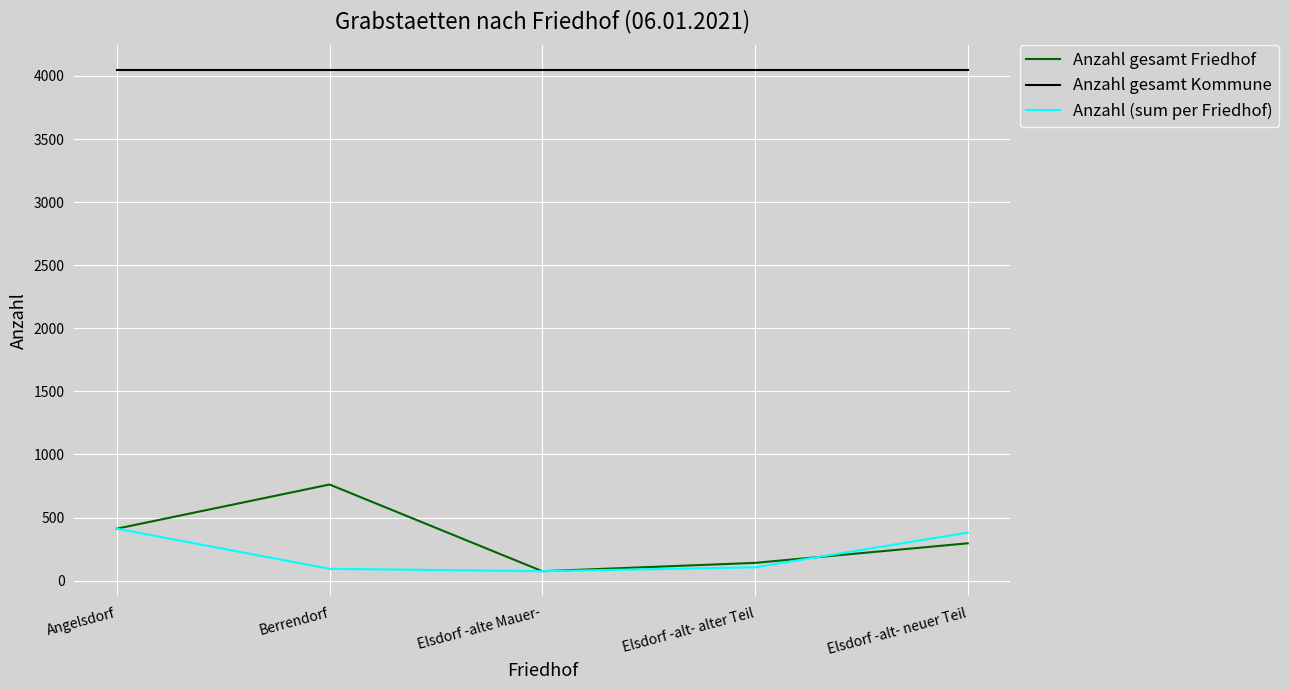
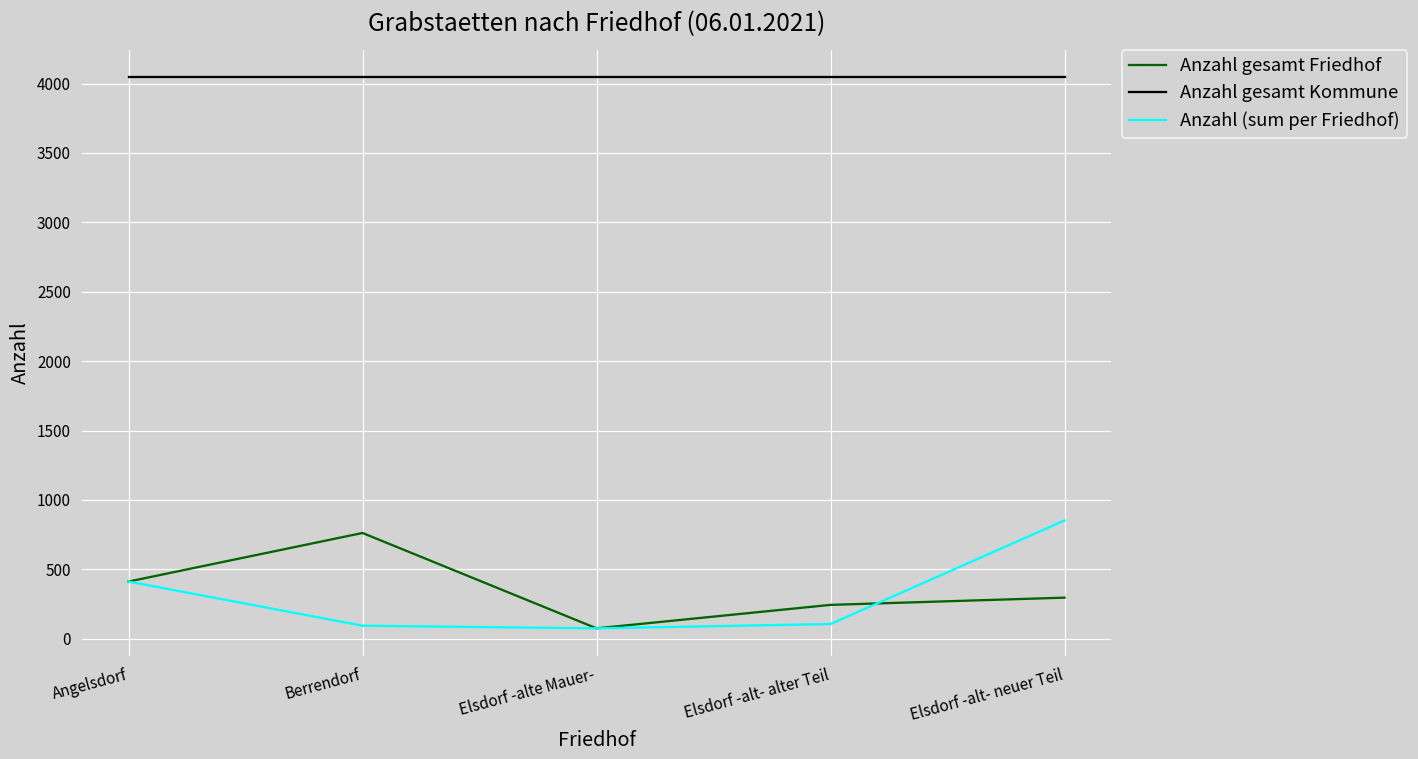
  {
    "Anzahl gesamt Friedhof": {
      "Berrendorf": 760,
-     "Elsdorf -alt- alter Teil": 140,
+     "Elsdorf -alt- alter Teil": 240,
      "Elsdorf -alt- neuer Teil": 300
    },
    "Anzahl gesamt Kommune": {
      "Angelsdorf": 4040,
      "Berrendorf": 4040,
      "Elsdorf -alte Mauer-": 4040,
      "Elsdorf -alt- alter Teil": 4040,
      "Elsdorf -alt- neuer Teil": 4040
    },
    "Anzahl (sum per Friedhof)": {
      "Berrendorf": 90,
      "Elsdorf -alt- alter Teil": 110,
-     "Elsdorf -alt- neuer Teil": 380
+     "Elsdorf -alt- neuer Teil": 850
    }
  }
